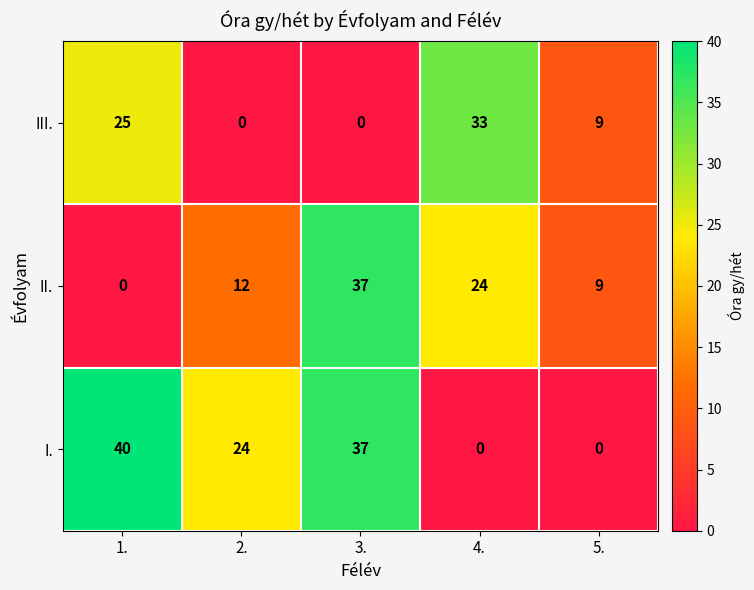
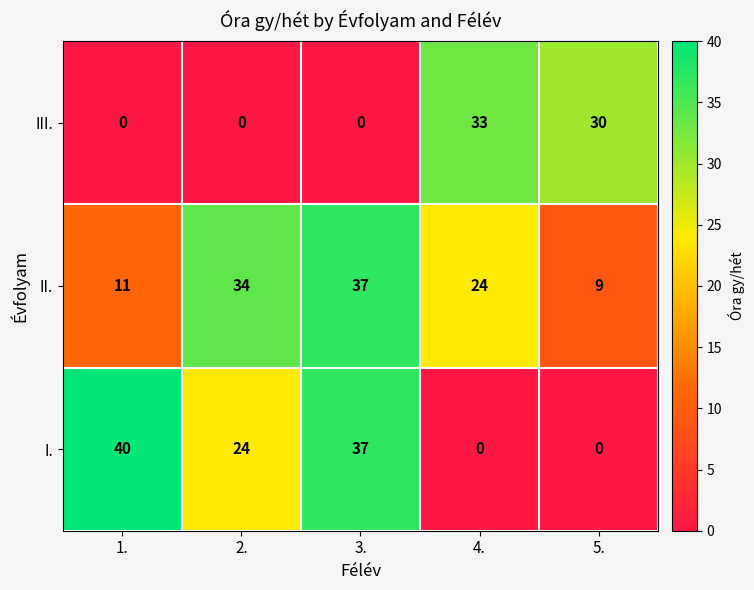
  {
    "III.": {
-     "1.": 25,
+     "1.": 0,
      "2.": 0,
      "3.": 0,
      "4.": 33,
-     "5.": 9
+     "5.": 30
    },
    "II.": {
-     "1.": 0,
-     "2.": 12,
+     "1.": 11,
+     "2.": 34,
      "3.": 37,
      "4.": 24,
      "5.": 9
    },
    "I.": {
      "1.": 40,
      "2.": 24,
      "3.": 37,
      "4.": 0,
      "5.": 0
    }
  }
